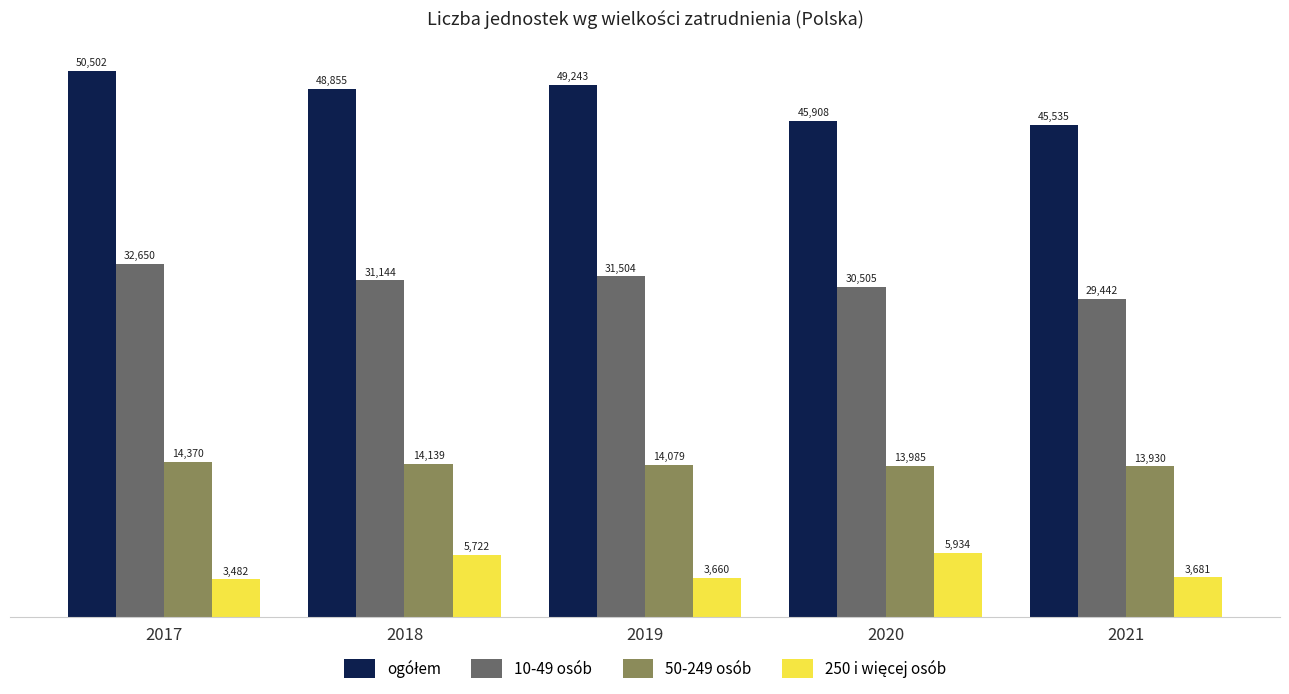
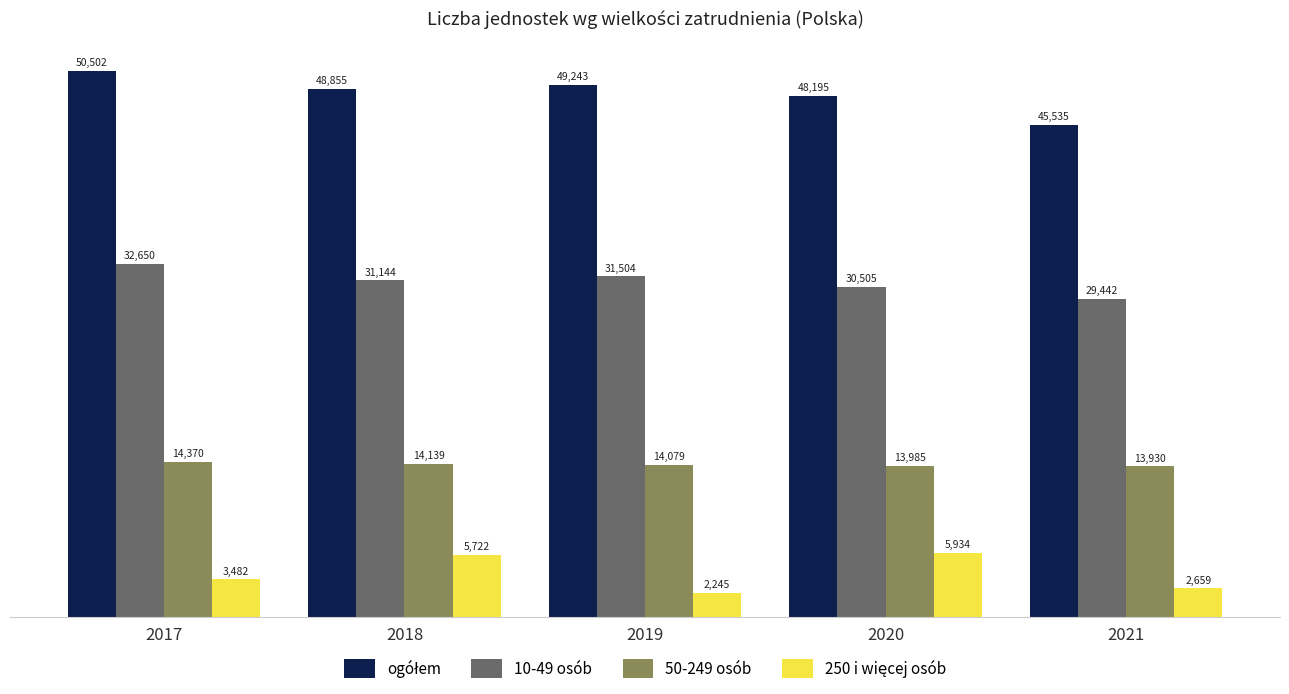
  {
    "ogółem": {
      "2017": "50,502",
      "2018": "48,855",
      "2019": "49,243",
-     "2020": "45,908",
+     "2020": "48,195",
      "2021": "45,535"
    },
    "250 i więcej osób": {
      "2017": "3,482",
      "2018": "5,722",
-     "2019": "3,660",
+     "2019": "2,245",
      "2020": "5,934",
-     "2021": "3,681"
+     "2021": "2,659"
    }
  }
